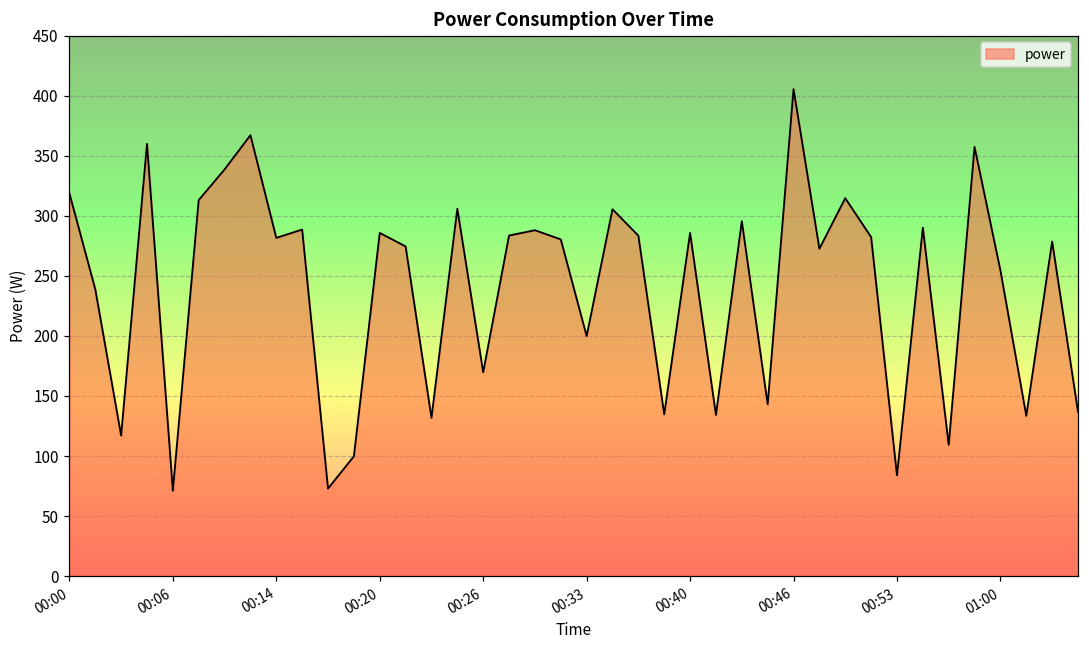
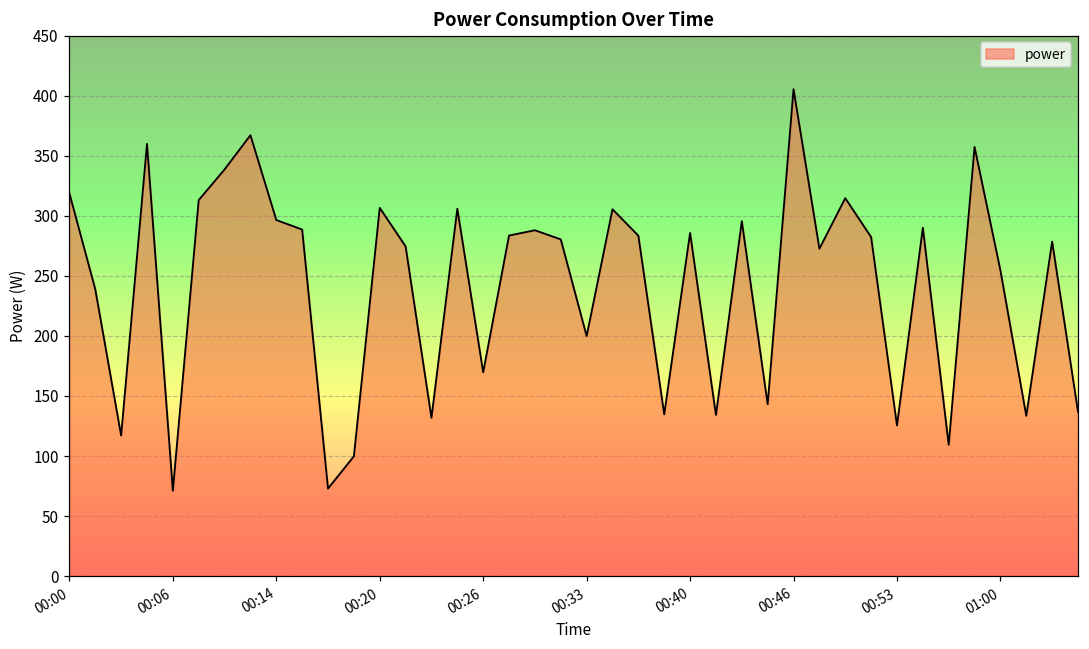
  {
    "00:00": 319,
    "00:06": 71,
-   "00:14": 282,
-   "00:20": 286,
+   "00:14": 296,
+   "00:20": 307,
    "00:26": 170,
    "00:33": 200,
    "00:40": 286,
    "00:46": 405,
-   "00:53": 84,
+   "00:53": 125,
    "01:00": 254
  }
